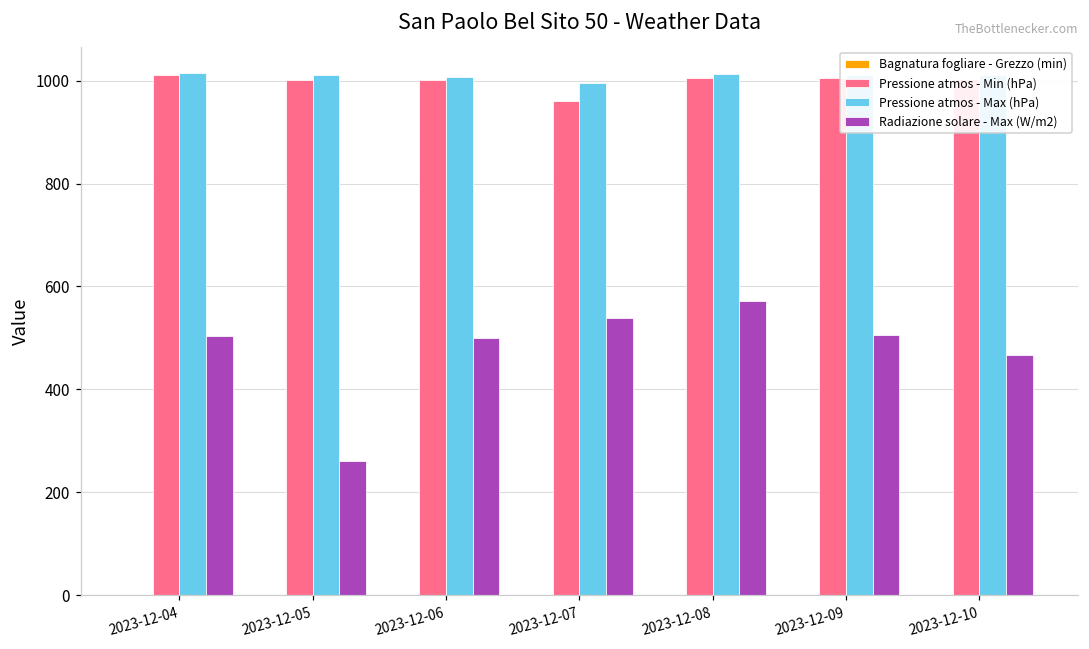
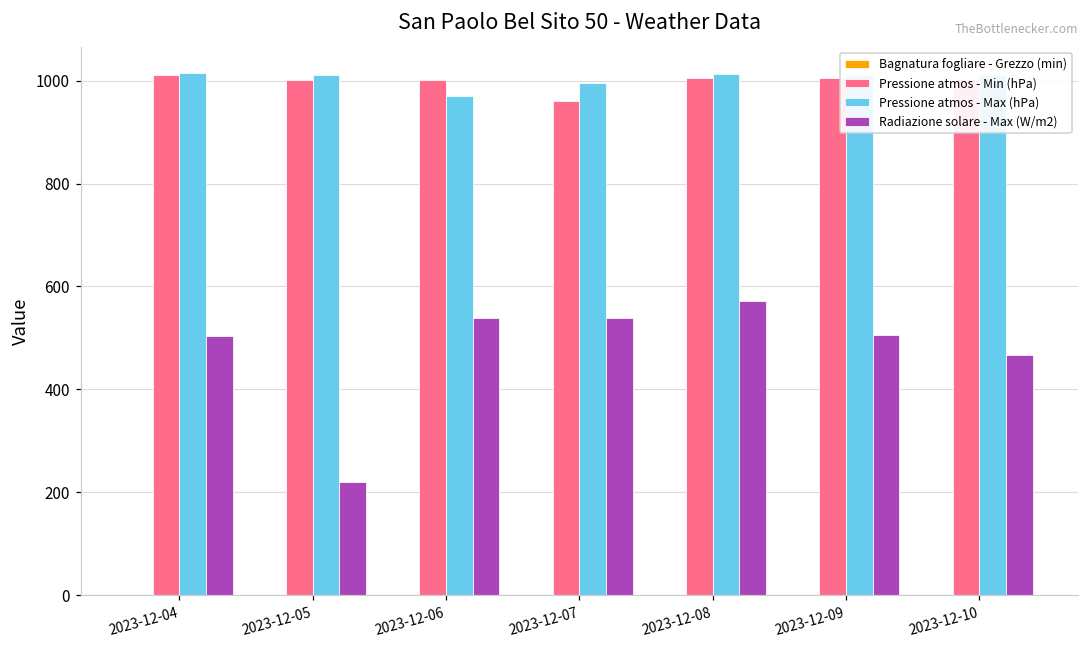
  {
    "Bagnatura fogliare - Grezzo (min)": {
      "2023-12-04": 0,
      "2023-12-05": 0,
      "2023-12-06": 0,
      "2023-12-07": 0,
      "2023-12-08": 0,
      "2023-12-09": 0,
      "2023-12-10": 0
    },
    "Pressione atmos - Min (hPa)": {
      "2023-12-04": 1010,
      "2023-12-05": 1000,
      "2023-12-06": 1000,
      "2023-12-07": 960,
      "2023-12-08": 1010,
      "2023-12-09": 1000
    },
    "Pressione atmos - Max (hPa)": {
      "2023-12-04": 1010,
      "2023-12-05": 1010,
-     "2023-12-06": 1010,
+     "2023-12-06": 970,
      "2023-12-07": 1000,
      "2023-12-08": 1010
    },
    "Radiazione solare - Max (W/m2)": {
      "2023-12-04": 500,
-     "2023-12-05": 260,
-     "2023-12-06": 500,
+     "2023-12-05": 220,
+     "2023-12-06": 540,
      "2023-12-07": 540,
      "2023-12-08": 570,
      "2023-12-09": 510,
      "2023-12-10": 470
    }
  }
